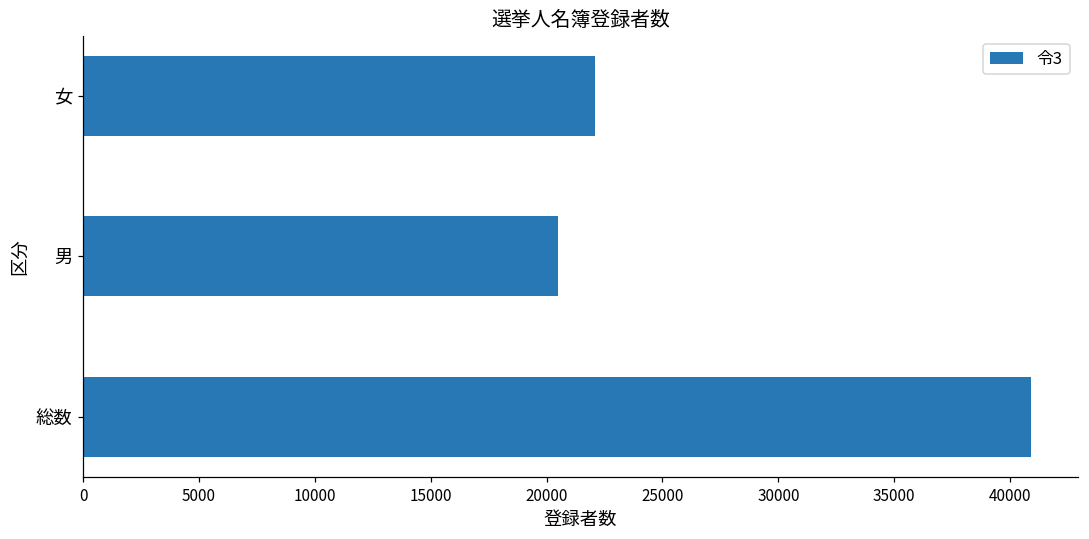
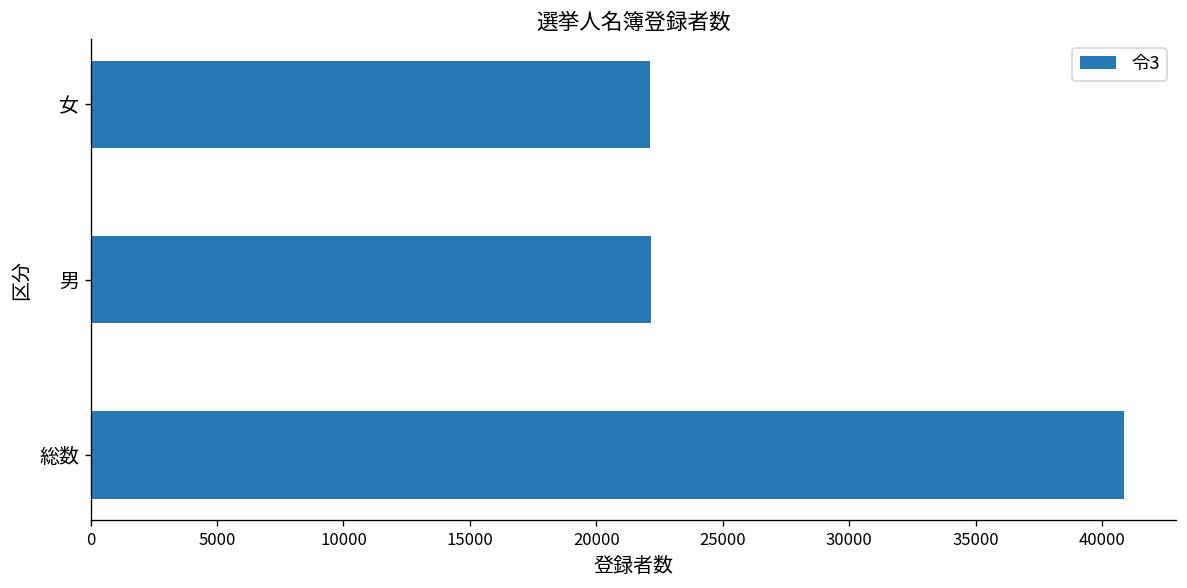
  {
    "女": 22100,
-   "男": 20500,
+   "男": 22200,
    "総数": 40900
  }
